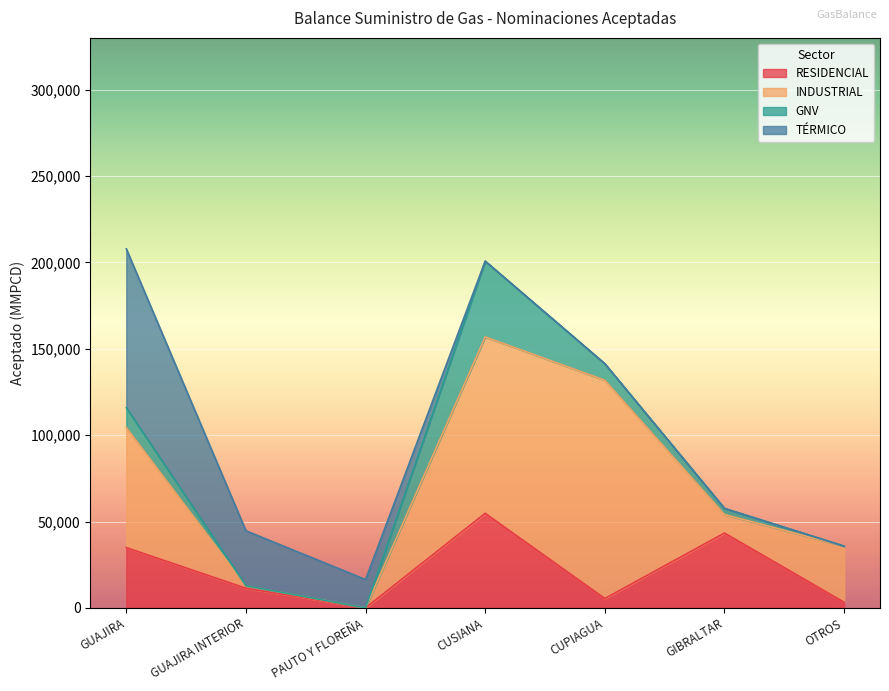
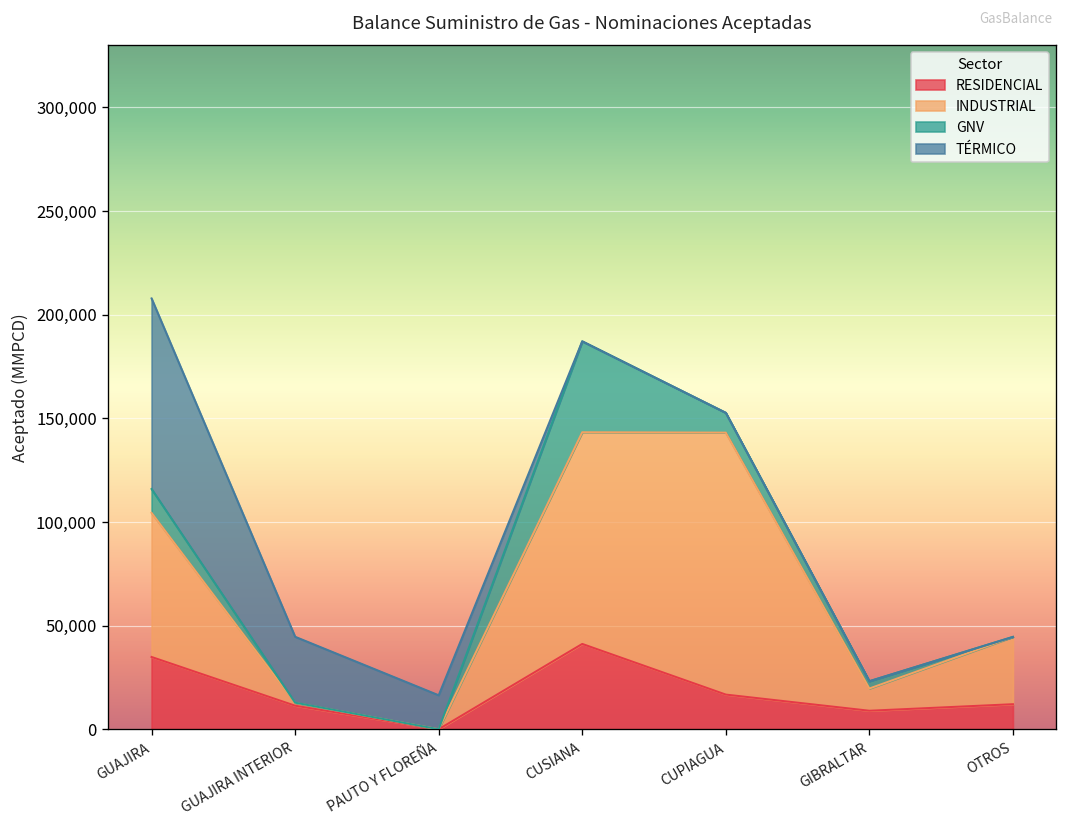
  {
    "RESIDENCIAL": {
      "GUAJIRA": "35,000",
-     "CUSIANA": "55,000",
-     "CUPIAGUA": "5,000",
-     "GIBRALTAR": "43,000",
-     "OTROS": "3,000"
+     "CUSIANA": "41,000",
+     "CUPIAGUA": "17,000",
+     "GIBRALTAR": "9,000",
+     "OTROS": "12,000"
    },
    "INDUSTRIAL": {
      "GUAJIRA": "70,000",
      "CUSIANA": "102,000",
      "CUPIAGUA": "126,000",
      "GIBRALTAR": "11,000"
    }
  }
